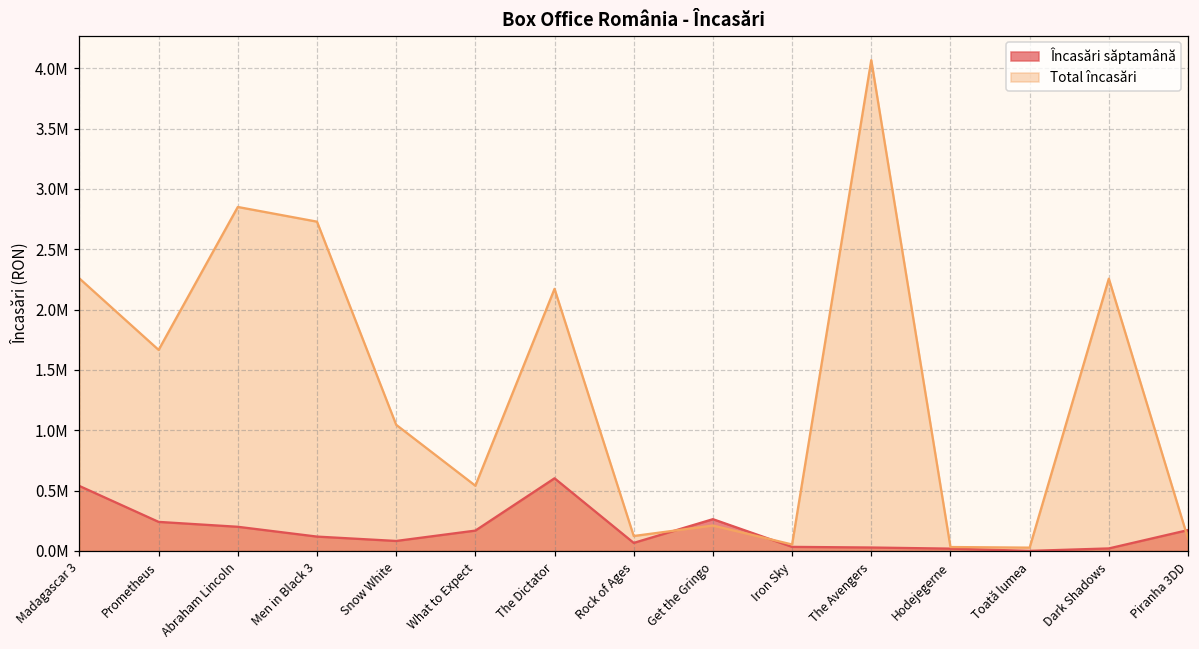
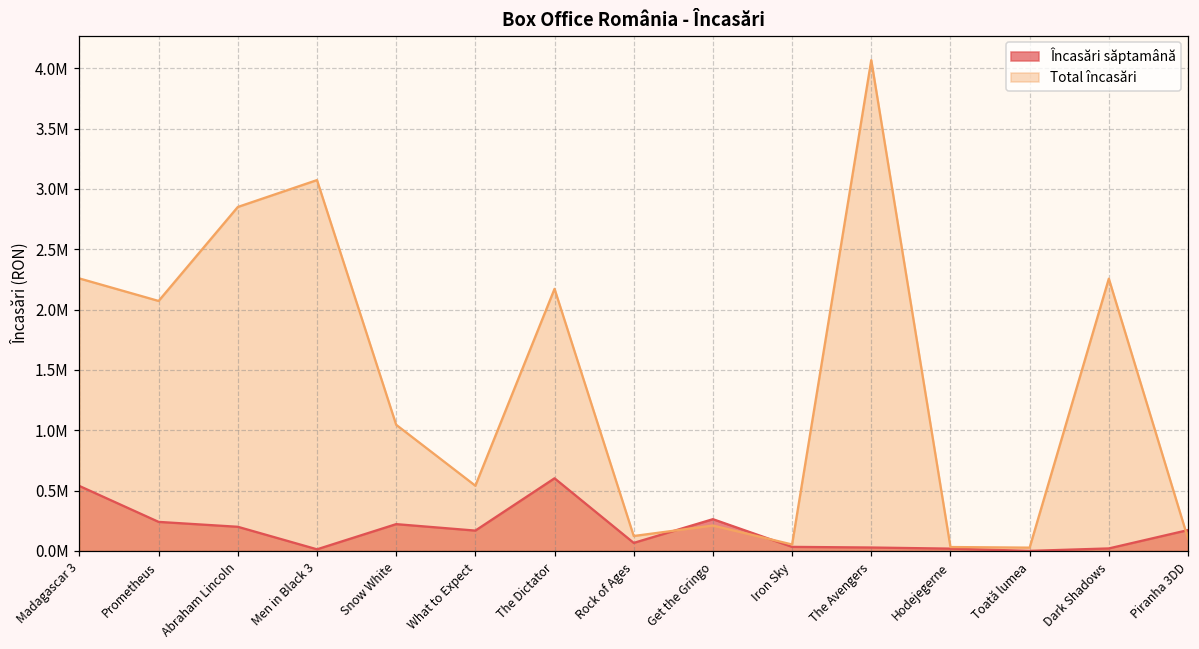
  {
    "Încasări săptamână": {
      "Madagascar 3": 540000,
      "Prometheus": 240000,
      "Abraham Lincoln": 200000,
-     "Men in Black 3": 120000,
-     "Snow White": 80000,
+     "Men in Black 3": 10000,
+     "Snow White": 220000,
      "What to Expect": 170000,
      "The Dictator": 600000,
      "Rock of Ages": 70000,
      "Get the Gringo": 260000,
      "The Avengers": 30000,
      "Toată lumea": 0,
      "Dark Shadows": 20000,
      "Piranha 3DD": 170000
    },
    "Total încasări": {
      "Madagascar 3": 2260000,
-     "Prometheus": 1670000,
+     "Prometheus": 2070000,
      "Abraham Lincoln": 2850000,
-     "Men in Black 3": 2730000,
+     "Men in Black 3": 3070000,
      "Snow White": 1050000,
      "What to Expect": 540000,
      "The Dictator": 2170000,
      "Rock of Ages": 120000,
      "Get the Gringo": 210000,
      "The Avengers": 4070000,
      "Toată lumea": 30000,
      "Dark Shadows": 2260000,
      "Piranha 3DD": 100000
    }
  }
